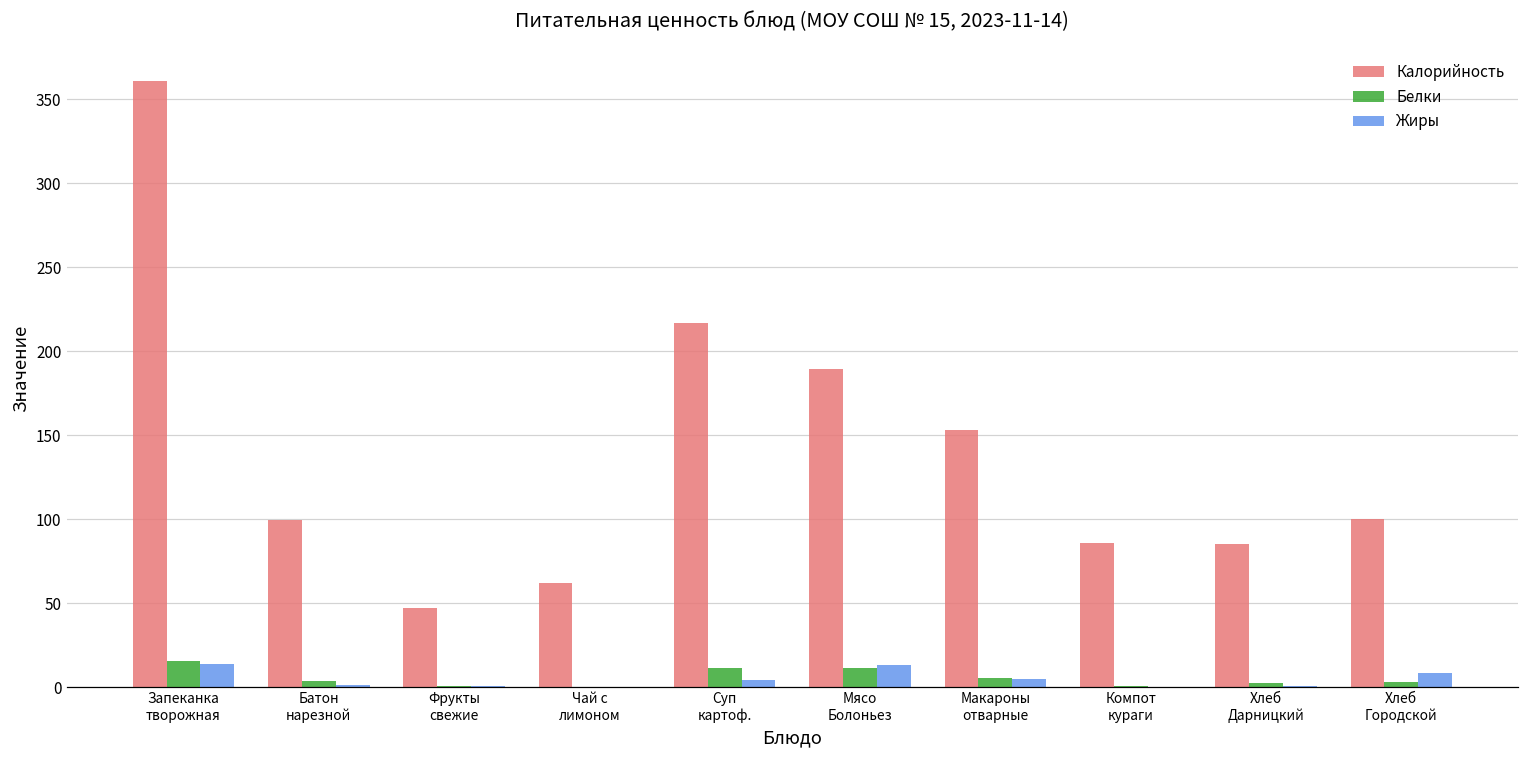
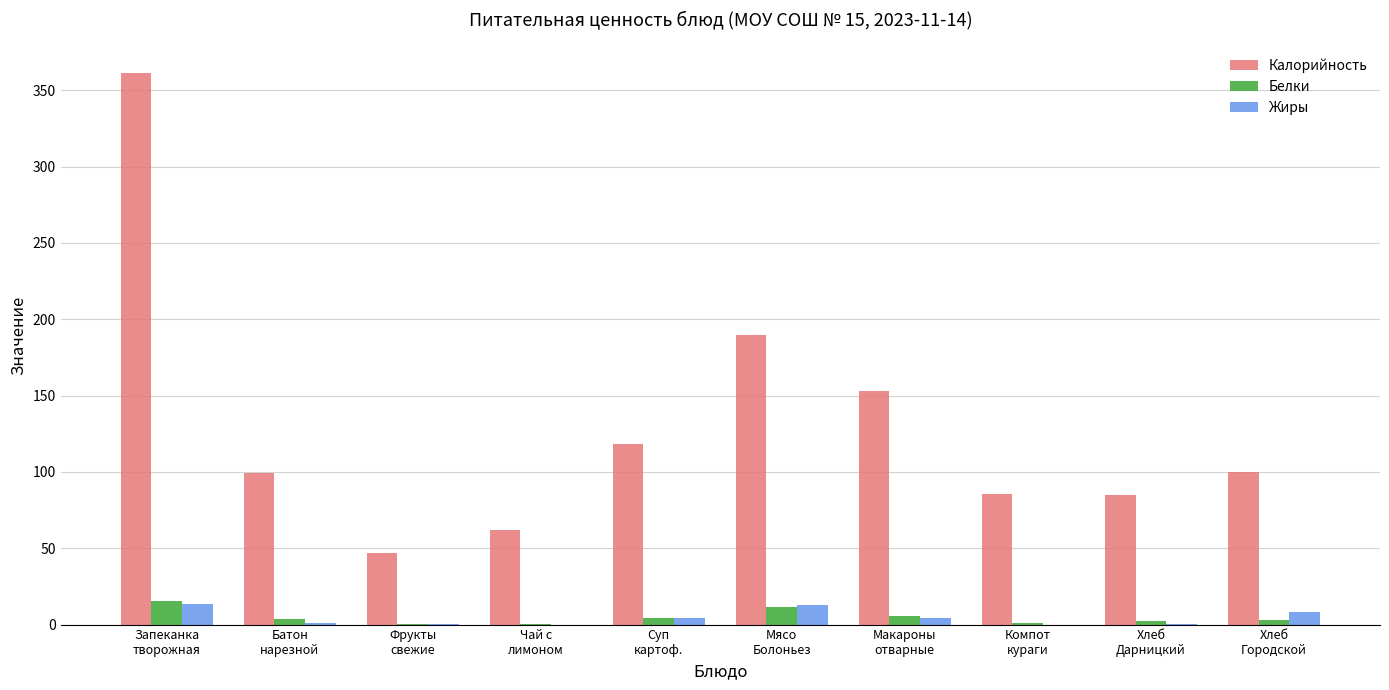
  {
    "Калорийность": {
      "Запеканка творожная": 361,
      "Батон нарезной": 99,
      "Фрукты свежие": 47,
      "Чай с лимоном": 62,
-     "Суп картоф.": 217,
+     "Суп картоф.": 119,
      "Мясо Болоньез": 190,
      "Макароны отварные": 153,
      "Компот кураги": 86,
      "Хлеб Дарницкий": 85,
      "Хлеб Городской": 100
    },
    "Белки": {
      "Запеканка творожная": 15,
      "Батон нарезной": 4,
-     "Суп картоф.": 12,
+     "Суп картоф.": 4,
      "Мясо Болоньез": 12,
      "Макароны отварные": 6,
      "Хлеб Дарницкий": 3,
      "Хлеб Городской": 3
    },
    "Жиры": {
      "Запеканка творожная": 14,
      "Суп картоф.": 4,
      "Мясо Болоньез": 13,
      "Макароны отварные": 5,
      "Хлеб Городской": 9
    }
  }
